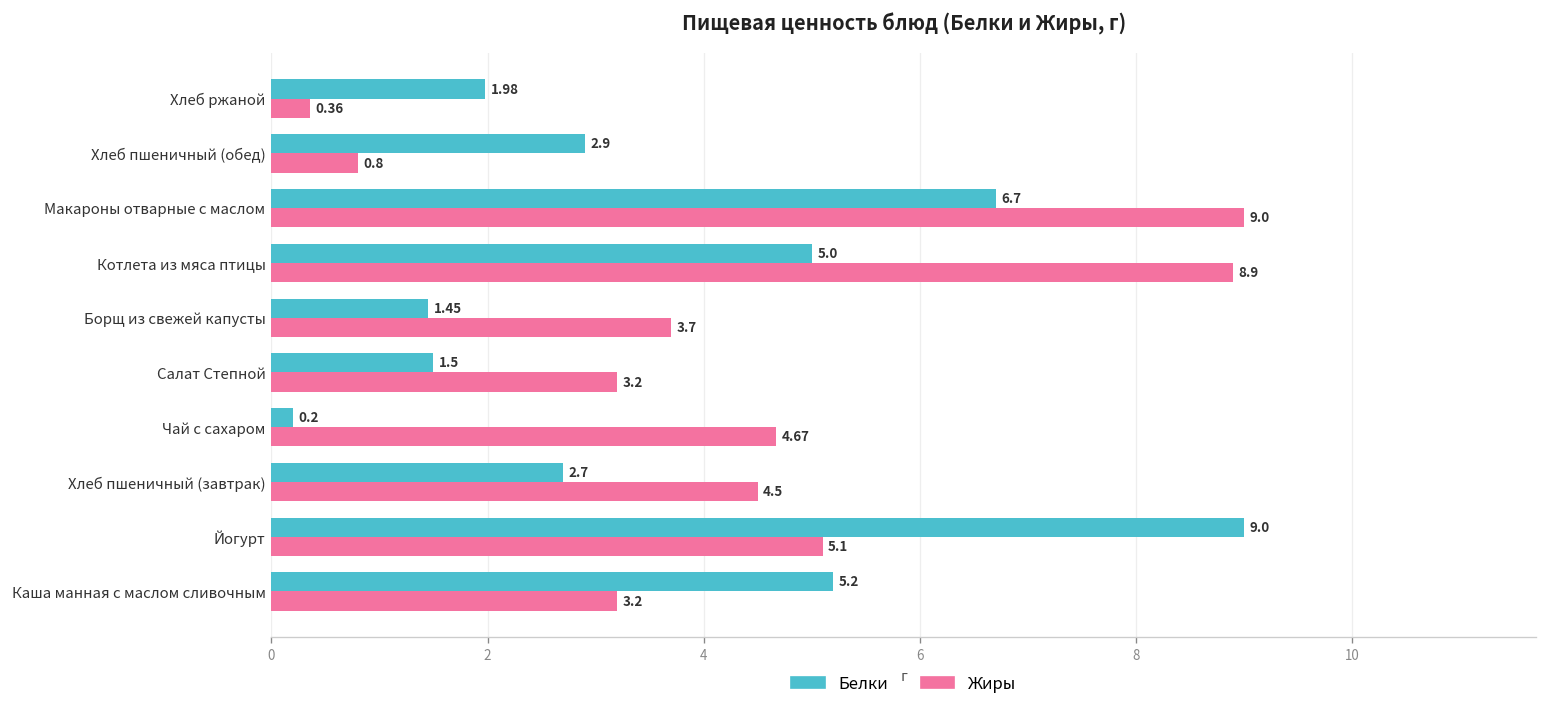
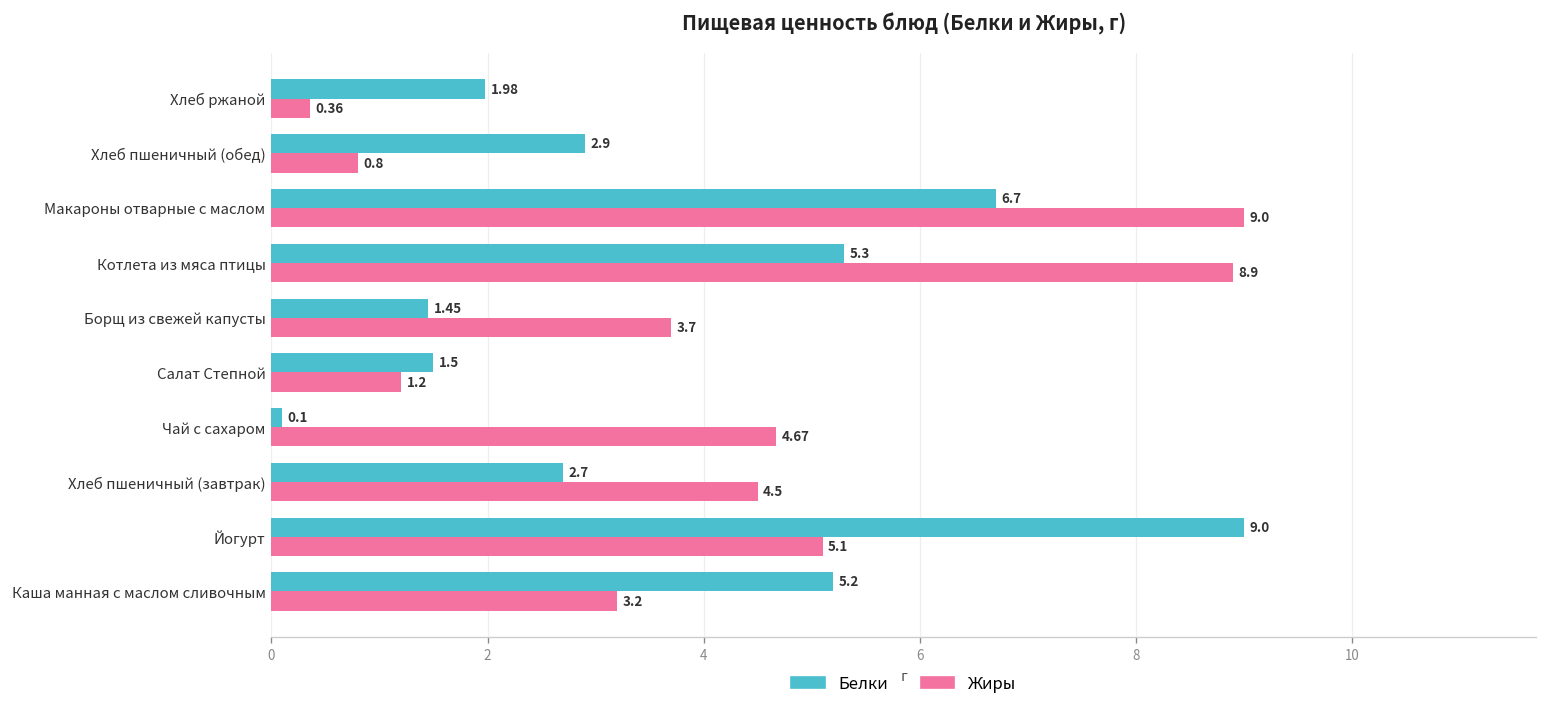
  {
    "Белки": {
      "Хлеб ржаной": 1.98,
      "Хлеб пшеничный (обед)": 2.9,
      "Макароны отварные с маслом": 6.7,
-     "Котлета из мяса птицы": 5.0,
+     "Котлета из мяса птицы": 5.3,
      "Борщ из свежей капусты": 1.45,
      "Салат Степной": 1.5,
-     "Чай с сахаром": 0.2,
+     "Чай с сахаром": 0.1,
      "Хлеб пшеничный (завтрак)": 2.7,
      "Йогурт": 9.0,
      "Каша манная с маслом сливочным": 5.2
    },
    "Жиры": {
      "Хлеб ржаной": 0.36,
      "Хлеб пшеничный (обед)": 0.8,
      "Макароны отварные с маслом": 9.0,
      "Котлета из мяса птицы": 8.9,
      "Борщ из свежей капусты": 3.7,
-     "Салат Степной": 3.2,
+     "Салат Степной": 1.2,
      "Чай с сахаром": 4.67,
      "Хлеб пшеничный (завтрак)": 4.5,
      "Йогурт": 5.1,
      "Каша манная с маслом сливочным": 3.2
    }
  }
